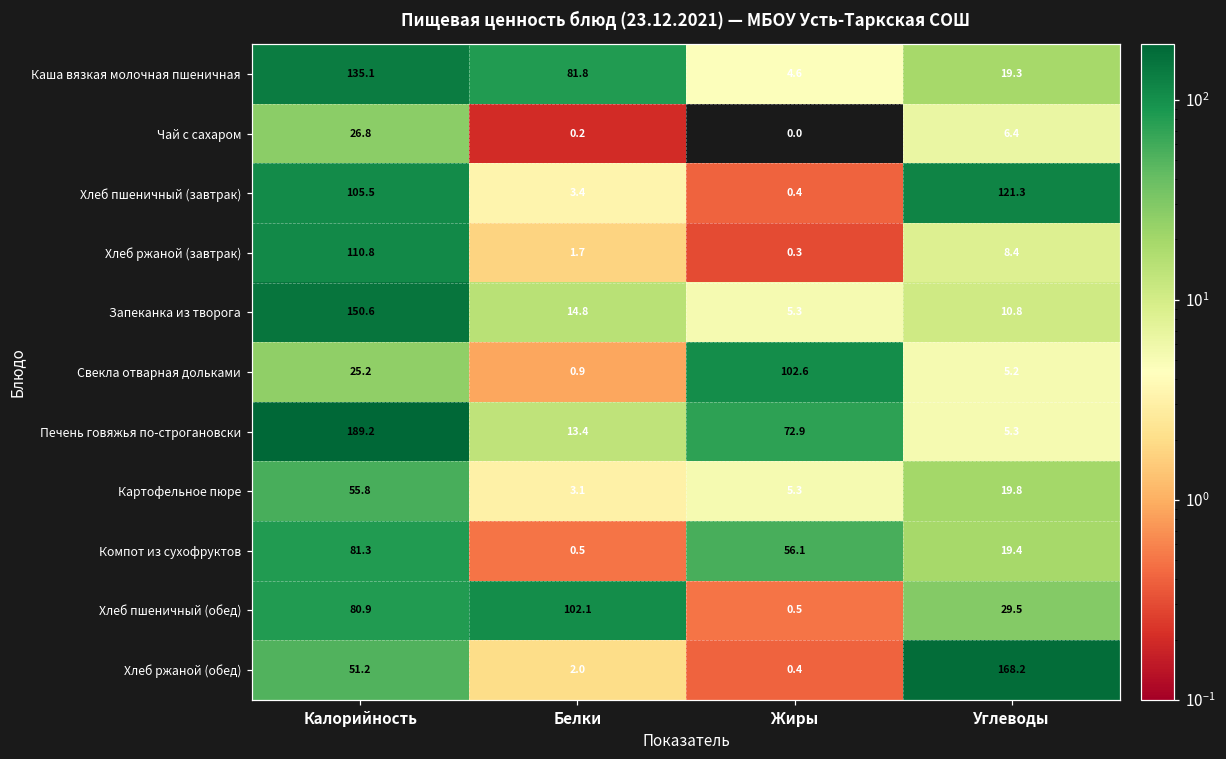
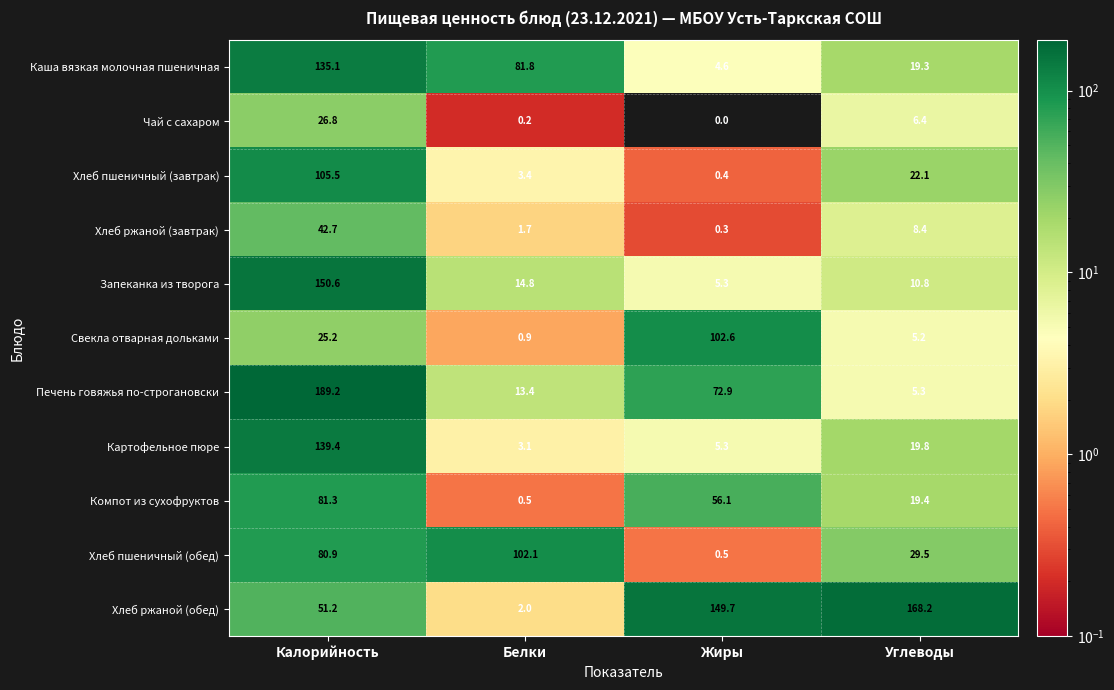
  {
    "Каша вязкая молочная пшеничная": {
      "Калорийность": 135.1,
      "Белки": 81.8,
      "Жиры": 4.6,
      "Углеводы": 19.3
    },
    "Чай с сахаром": {
      "Калорийность": 26.8,
      "Белки": 0.2,
      "Жиры": 0.0,
      "Углеводы": 6.4
    },
    "Хлеб пшеничный (завтрак)": {
      "Калорийность": 105.5,
      "Белки": 3.4,
      "Жиры": 0.4,
-     "Углеводы": 121.3
+     "Углеводы": 22.1
    },
    "Хлеб ржаной (завтрак)": {
-     "Калорийность": 110.8,
+     "Калорийность": 42.7,
      "Белки": 1.7,
      "Жиры": 0.3,
      "Углеводы": 8.4
    },
    "Запеканка из творога": {
      "Калорийность": 150.6,
      "Белки": 14.8,
      "Жиры": 5.3,
      "Углеводы": 10.8
    },
    "Свекла отварная дольками": {
      "Калорийность": 25.2,
      "Белки": 0.9,
      "Жиры": 102.6,
      "Углеводы": 5.2
    },
    "Печень говяжья по-строгановски": {
      "Калорийность": 189.2,
      "Белки": 13.4,
      "Жиры": 72.9,
      "Углеводы": 5.3
    },
    "Картофельное пюре": {
-     "Калорийность": 55.8,
+     "Калорийность": 139.4,
      "Белки": 3.1,
      "Жиры": 5.3,
      "Углеводы": 19.8
    },
    "Компот из сухофруктов": {
      "Калорийность": 81.3,
      "Белки": 0.5,
      "Жиры": 56.1,
      "Углеводы": 19.4
    },
    "Хлеб пшеничный (обед)": {
      "Калорийность": 80.9,
      "Белки": 102.1,
      "Жиры": 0.5,
      "Углеводы": 29.5
    },
    "Хлеб ржаной (обед)": {
      "Калорийность": 51.2,
      "Белки": 2.0,
-     "Жиры": 0.4,
+     "Жиры": 149.7,
      "Углеводы": 168.2
    }
  }
